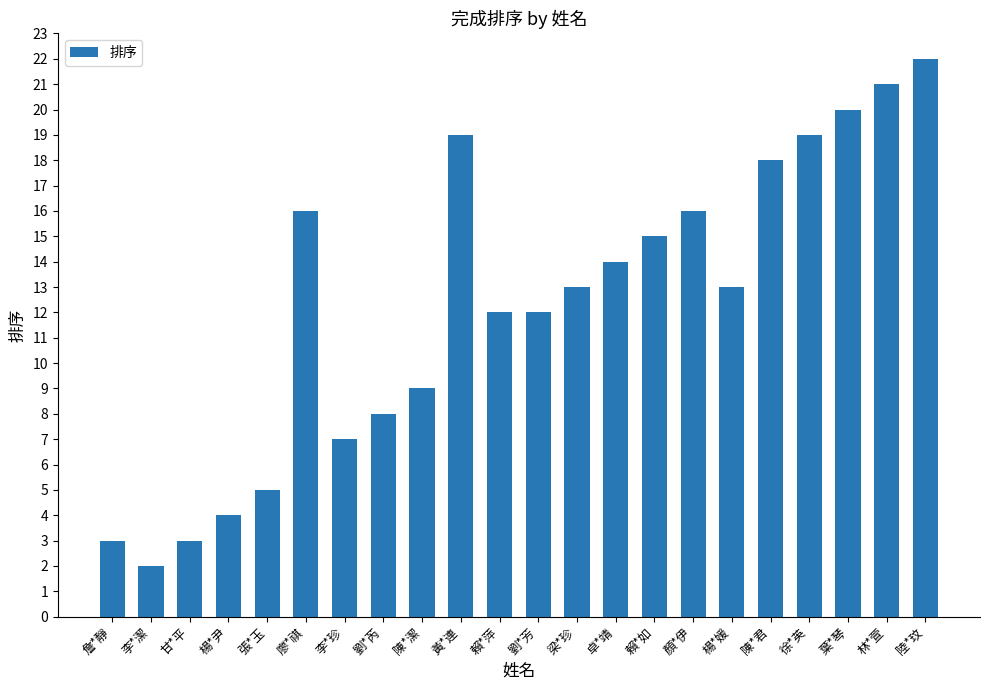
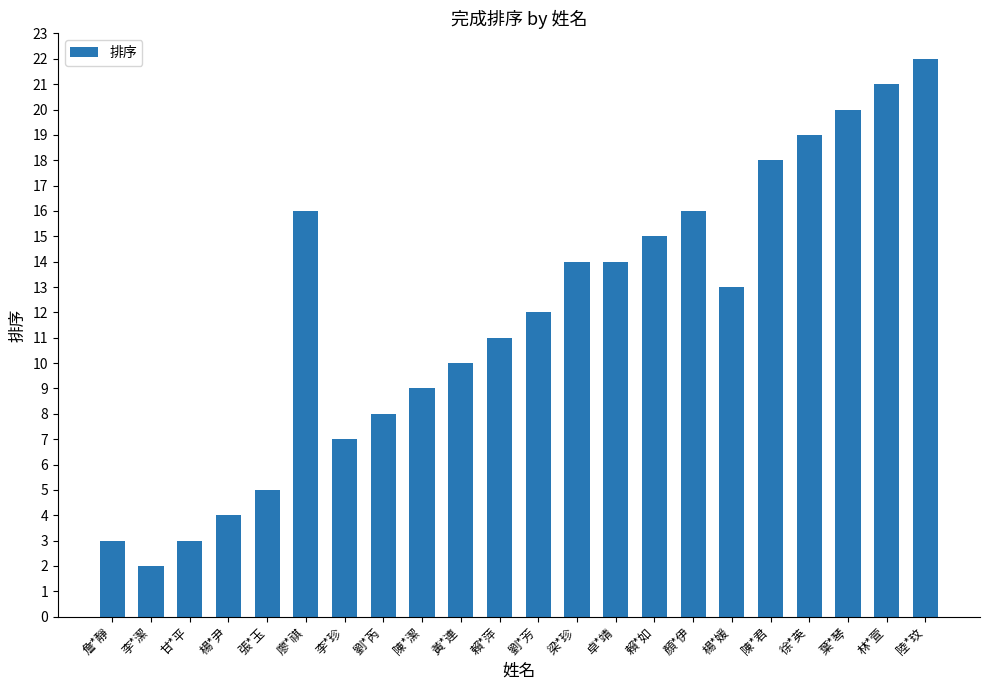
  {
    "詹*靜": 3,
    "李*潔": 2,
    "甘*平": 3,
    "楊*尹": 4,
    "張*玉": 5,
    "廖*祺": 16,
    "李*珍": 7,
    "劉*芮": 8,
    "陳*潔": 9,
-   "黃*連": 19,
-   "賴*萍": 12,
+   "黃*連": 10,
+   "賴*萍": 11,
    "劉*芳": 12,
-   "梁*珍": 13,
+   "梁*珍": 14,
    "卓*靖": 14,
    "賴*如": 15,
    "顏*伊": 16,
    "楊*媛": 13,
    "陳*君": 18,
    "徐*英": 19,
    "葉*琴": 20,
    "林*萱": 21,
    "陸*玟": 22
  }
